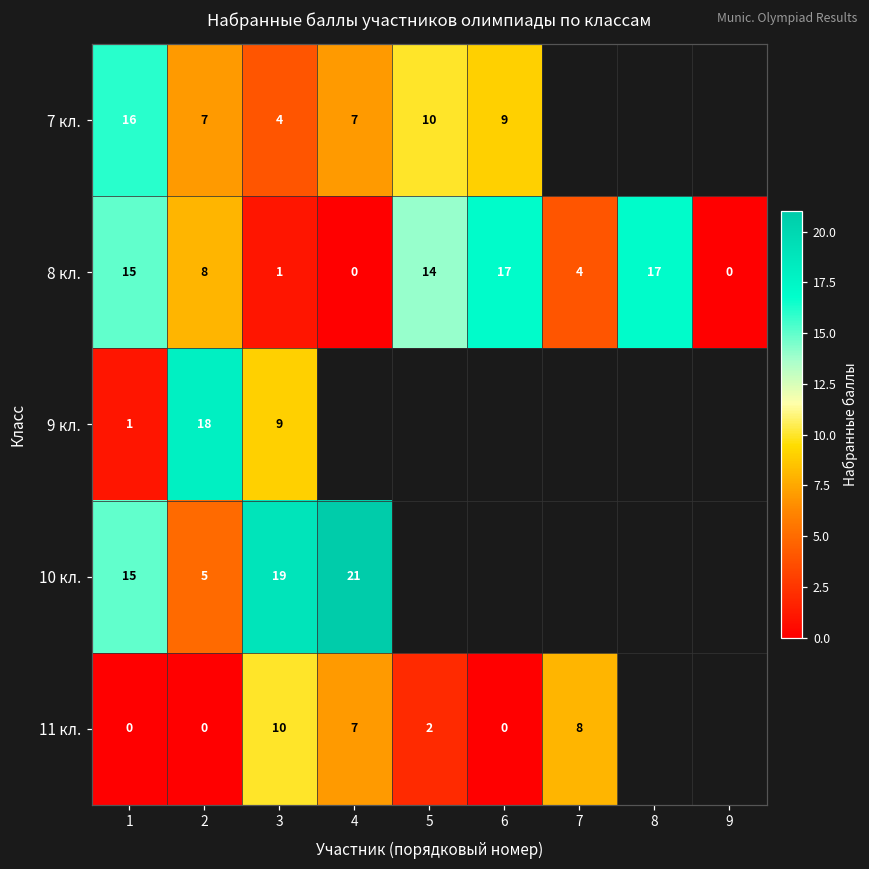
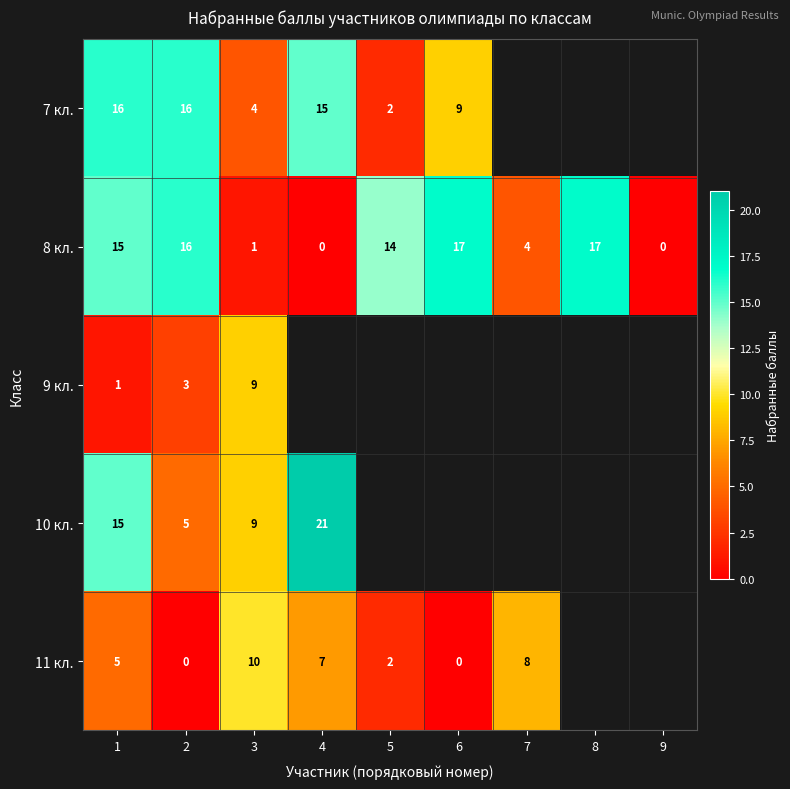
  {
    "7 кл.": {
      "1": 16,
-     "2": 7,
+     "2": 16,
      "3": 4,
-     "4": 7,
-     "5": 10,
+     "4": 15,
+     "5": 2,
      "6": 9
    },
    "8 кл.": {
      "1": 15,
-     "2": 8,
+     "2": 16,
      "3": 1,
      "4": 0,
      "5": 14,
      "6": 17,
      "7": 4,
      "8": 17,
      "9": 0
    },
    "9 кл.": {
      "1": 1,
-     "2": 18,
+     "2": 3,
      "3": 9
    },
    "10 кл.": {
      "1": 15,
      "2": 5,
-     "3": 19,
+     "3": 9,
      "4": 21
    },
    "11 кл.": {
-     "1": 0,
+     "1": 5,
      "2": 0,
      "3": 10,
      "4": 7,
      "5": 2,
      "6": 0,
      "7": 8
    }
  }
